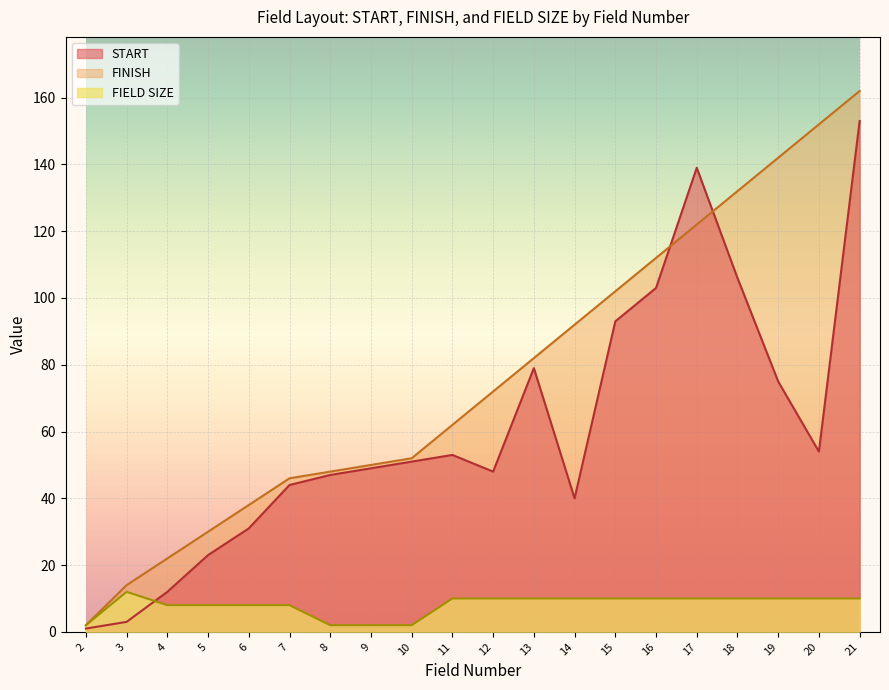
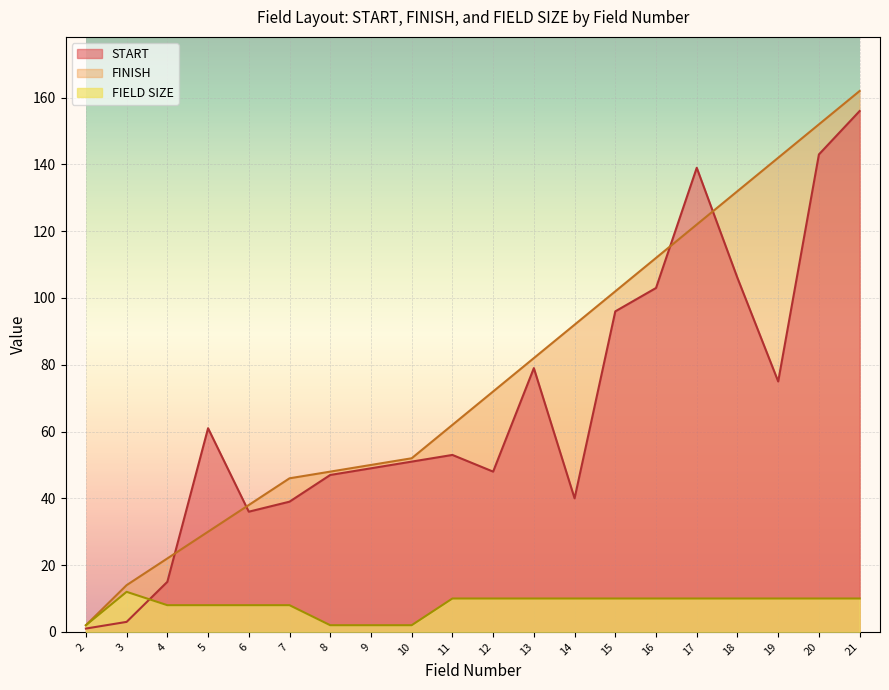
  {
    "START": {
      "2": 1,
      "3": 3,
-     "4": 12,
-     "5": 23,
-     "6": 31,
-     "7": 44,
+     "4": 15,
+     "5": 61,
+     "6": 36,
+     "7": 39,
      "8": 47,
      "9": 49,
      "10": 51,
      "11": 53,
      "12": 48,
      "13": 79,
      "14": 40,
-     "15": 93,
+     "15": 96,
      "16": 103,
      "17": 139,
      "18": 106,
      "19": 75,
-     "20": 54,
-     "21": 153
+     "20": 143,
+     "21": 156
    }
  }
